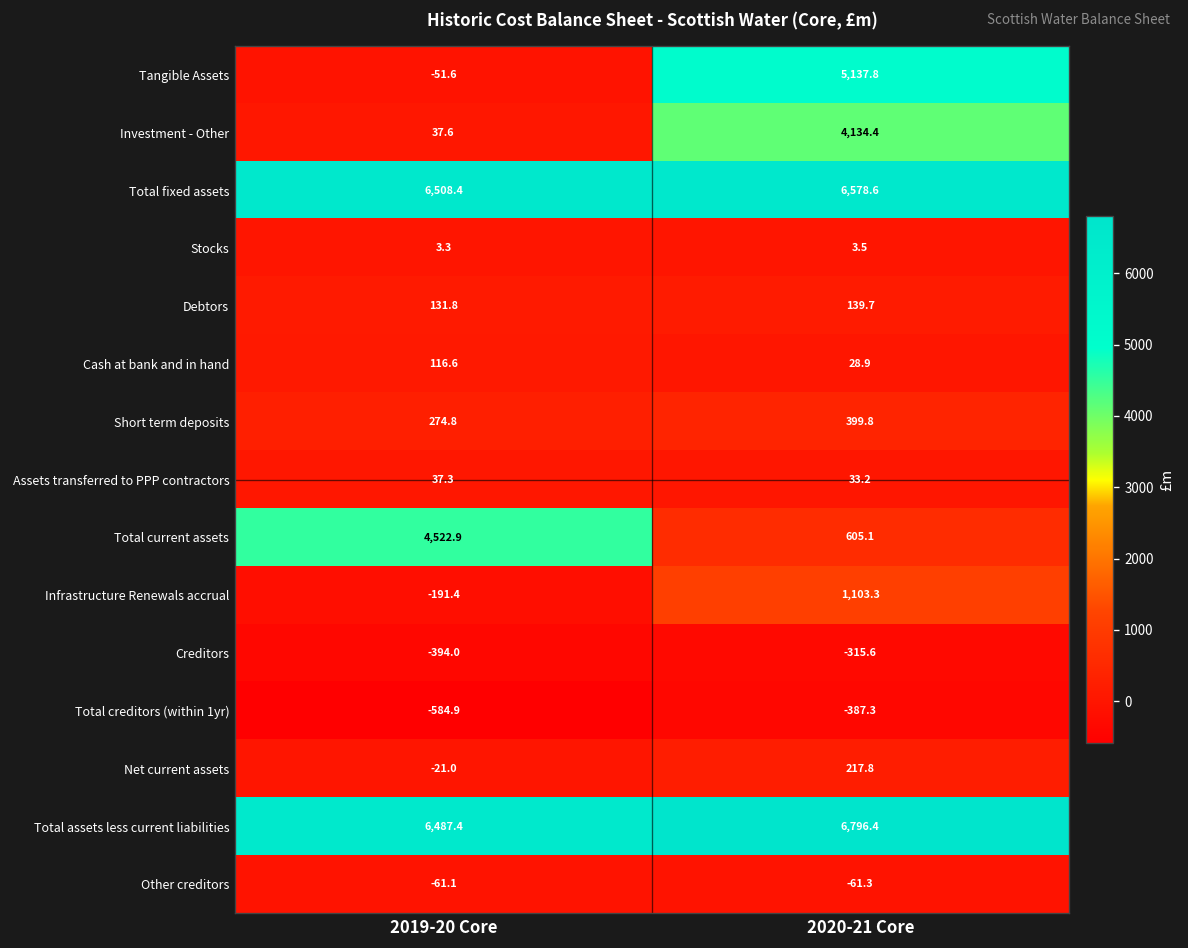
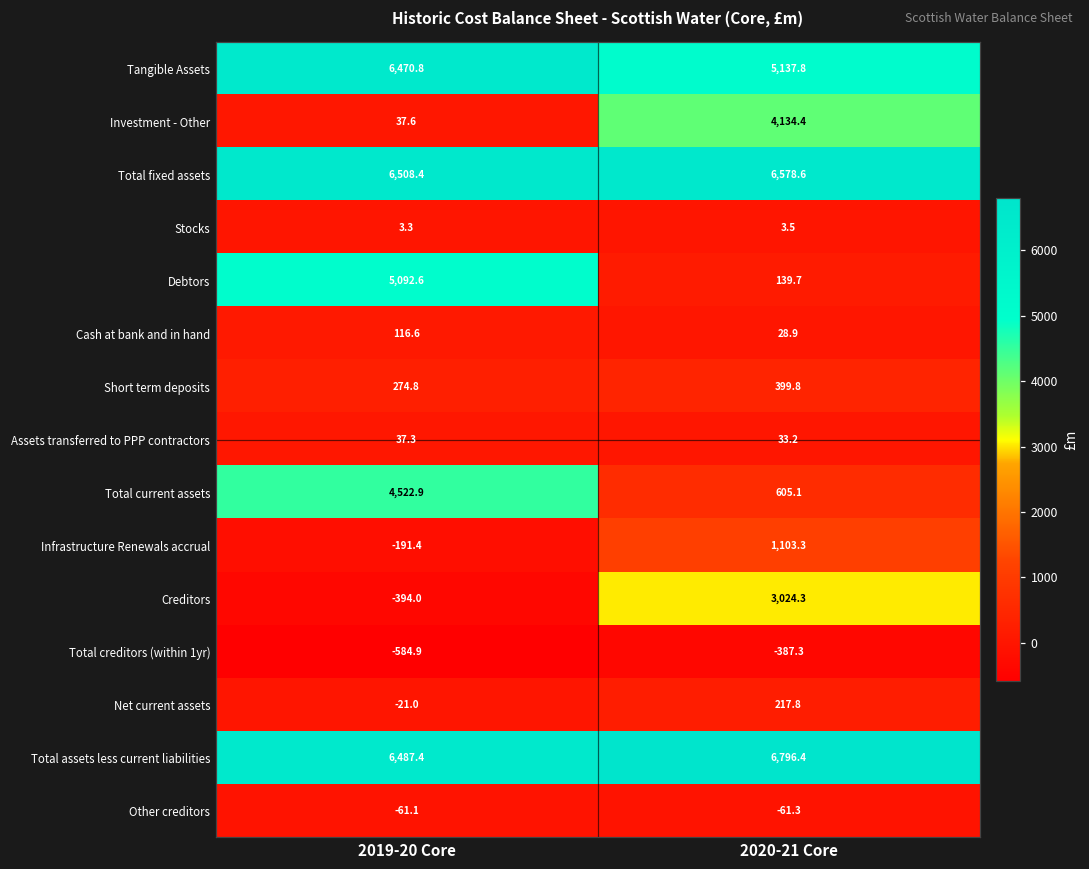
  {
    "Tangible Assets": {
-     "2019-20 Core": "-51.6",
+     "2019-20 Core": "6,470.8",
      "2020-21 Core": "5,137.8"
    },
    "Investment - Other": {
      "2019-20 Core": "37.6",
      "2020-21 Core": "4,134.4"
    },
    "Total fixed assets": {
      "2019-20 Core": "6,508.4",
      "2020-21 Core": "6,578.6"
    },
    "Stocks": {
      "2019-20 Core": "3.3",
      "2020-21 Core": "3.5"
    },
    "Debtors": {
-     "2019-20 Core": "131.8",
+     "2019-20 Core": "5,092.6",
      "2020-21 Core": "139.7"
    },
    "Cash at bank and in hand": {
      "2019-20 Core": "116.6",
      "2020-21 Core": "28.9"
    },
    "Short term deposits": {
      "2019-20 Core": "274.8",
      "2020-21 Core": "399.8"
    },
    "Assets transferred to PPP contractors": {
      "2019-20 Core": "37.3",
      "2020-21 Core": "33.2"
    },
    "Total current assets": {
      "2019-20 Core": "4,522.9",
      "2020-21 Core": "605.1"
    },
    "Infrastructure Renewals accrual": {
      "2019-20 Core": "-191.4",
      "2020-21 Core": "1,103.3"
    },
    "Creditors": {
      "2019-20 Core": "-394.0",
-     "2020-21 Core": "-315.6"
+     "2020-21 Core": "3,024.3"
    },
    "Total creditors (within 1yr)": {
      "2019-20 Core": "-584.9",
      "2020-21 Core": "-387.3"
    },
    "Net current assets": {
      "2019-20 Core": "-21.0",
      "2020-21 Core": "217.8"
    },
    "Total assets less current liabilities": {
      "2019-20 Core": "6,487.4",
      "2020-21 Core": "6,796.4"
    },
    "Other creditors": {
      "2019-20 Core": "-61.1",
      "2020-21 Core": "-61.3"
    }
  }
